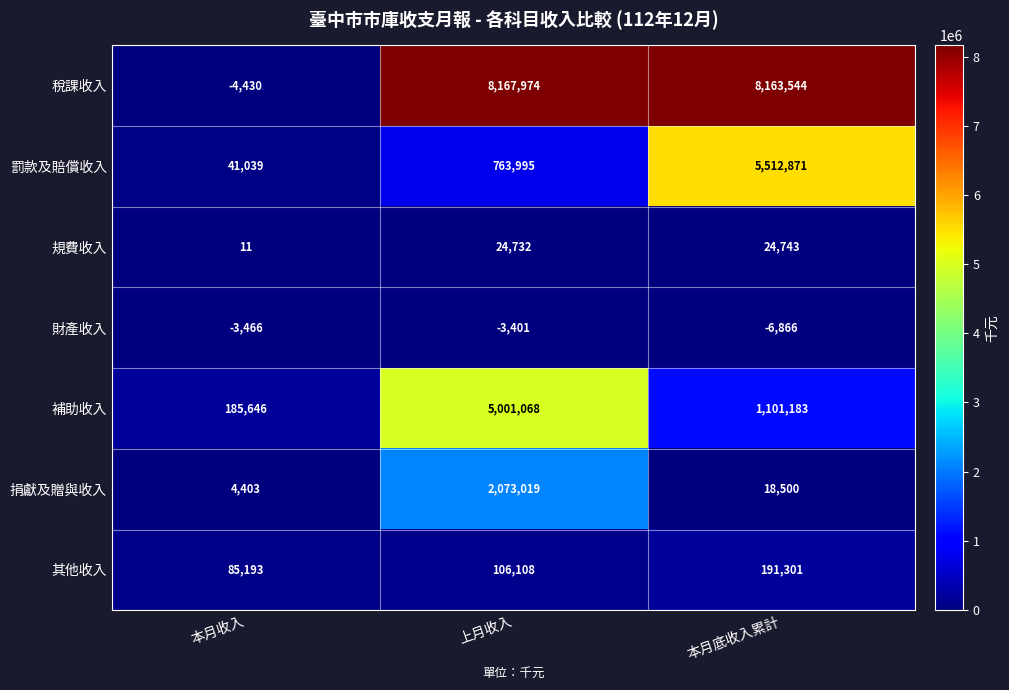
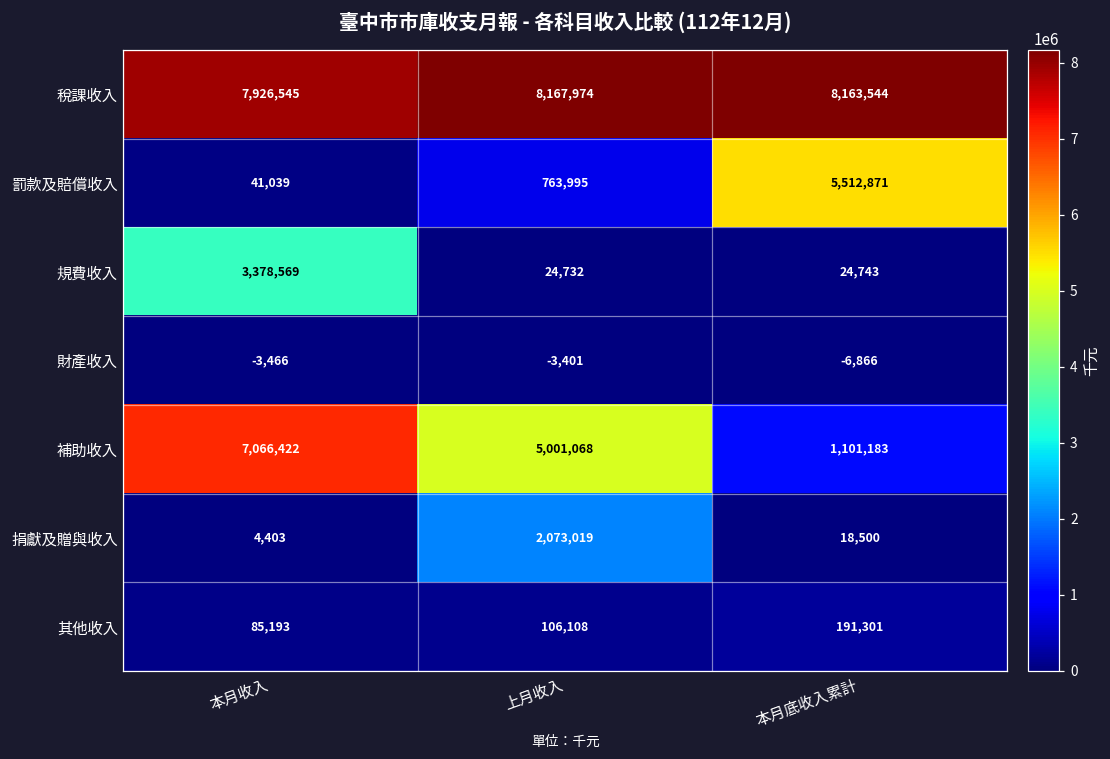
  {
    "稅課收入": {
-     "本月收入": "-4,430",
+     "本月收入": "7,926,545",
      "上月收入": "8,167,974",
      "本月底收入累計": "8,163,544"
    },
    "罰款及賠償收入": {
      "本月收入": "41,039",
      "上月收入": "763,995",
      "本月底收入累計": "5,512,871"
    },
    "規費收入": {
-     "本月收入": "11",
+     "本月收入": "3,378,569",
      "上月收入": "24,732",
      "本月底收入累計": "24,743"
    },
    "財產收入": {
      "本月收入": "-3,466",
      "上月收入": "-3,401",
      "本月底收入累計": "-6,866"
    },
    "補助收入": {
-     "本月收入": "185,646",
+     "本月收入": "7,066,422",
      "上月收入": "5,001,068",
      "本月底收入累計": "1,101,183"
    },
    "捐獻及贈與收入": {
      "本月收入": "4,403",
      "上月收入": "2,073,019",
      "本月底收入累計": "18,500"
    },
    "其他收入": {
      "本月收入": "85,193",
      "上月收入": "106,108",
      "本月底收入累計": "191,301"
    }
  }
